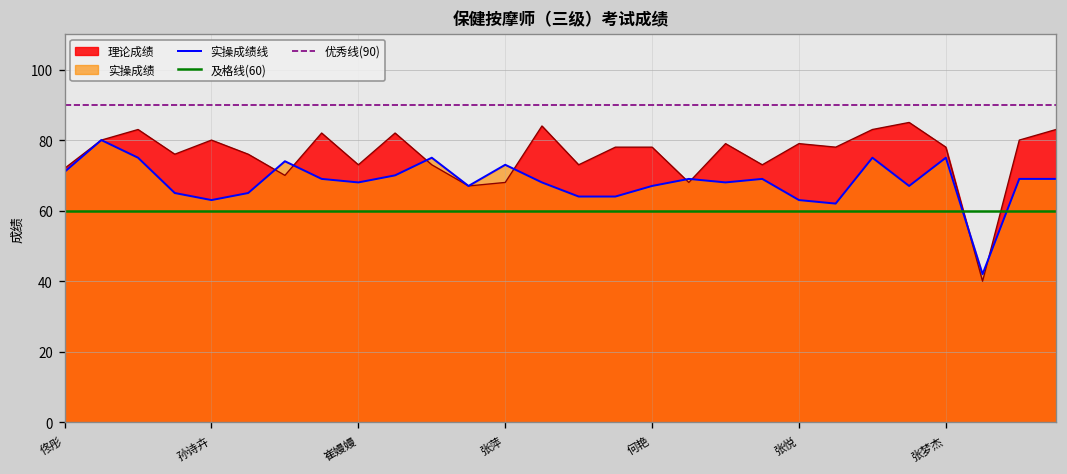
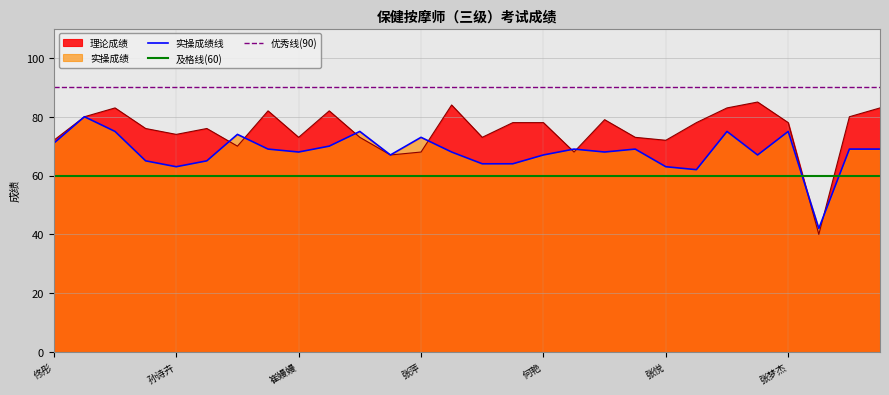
  {
    "理论成绩": {
      "佟彤": 72,
-     "孙诗卉": 80,
+     "孙诗卉": 74,
      "崔嫚嫚": 73,
      "张萍": 68,
      "何艳": 78,
-     "张悦": 79,
+     "张悦": 72,
      "张梦杰": 78
    },
    "实操成绩": {
      "佟彤": 71,
      "孙诗卉": 63,
      "崔嫚嫚": 68,
      "张萍": 73,
      "何艳": 67,
      "张悦": 63,
      "张梦杰": 75
    }
  }
